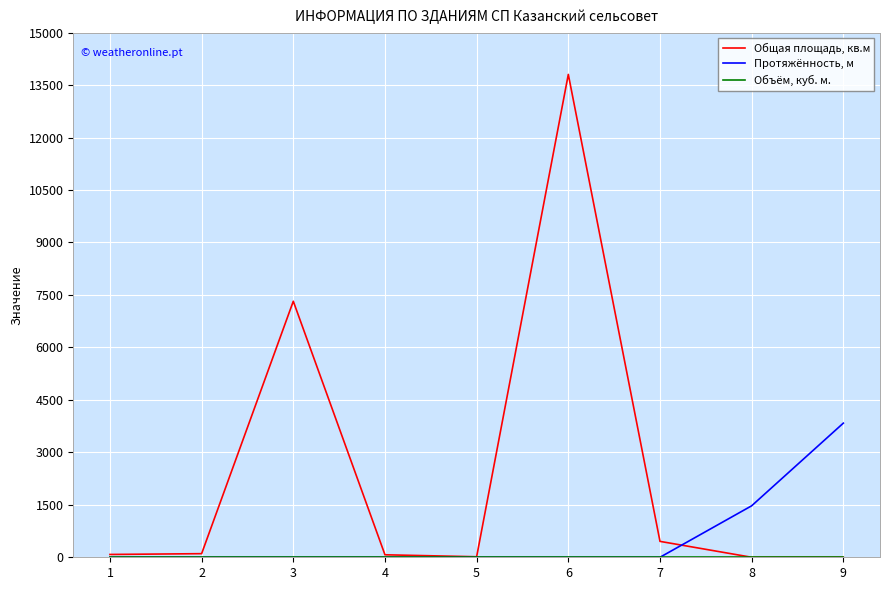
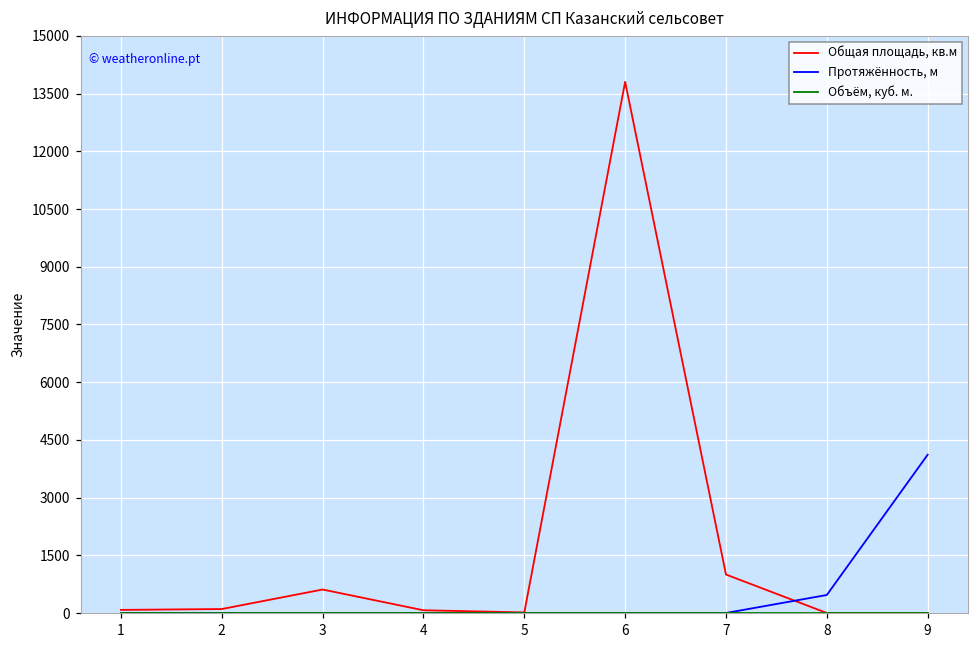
  {
    "Общая площадь, кв.м": {
      "1": 100,
      "2": 100,
-     "3": 7300,
+     "3": 600,
      "6": 13800,
-     "7": 500
+     "7": 1000
    },
    "Протяжённость, м": {
-     "8": 1500,
-     "9": 3800
+     "8": 500,
+     "9": 4100
    }
  }
